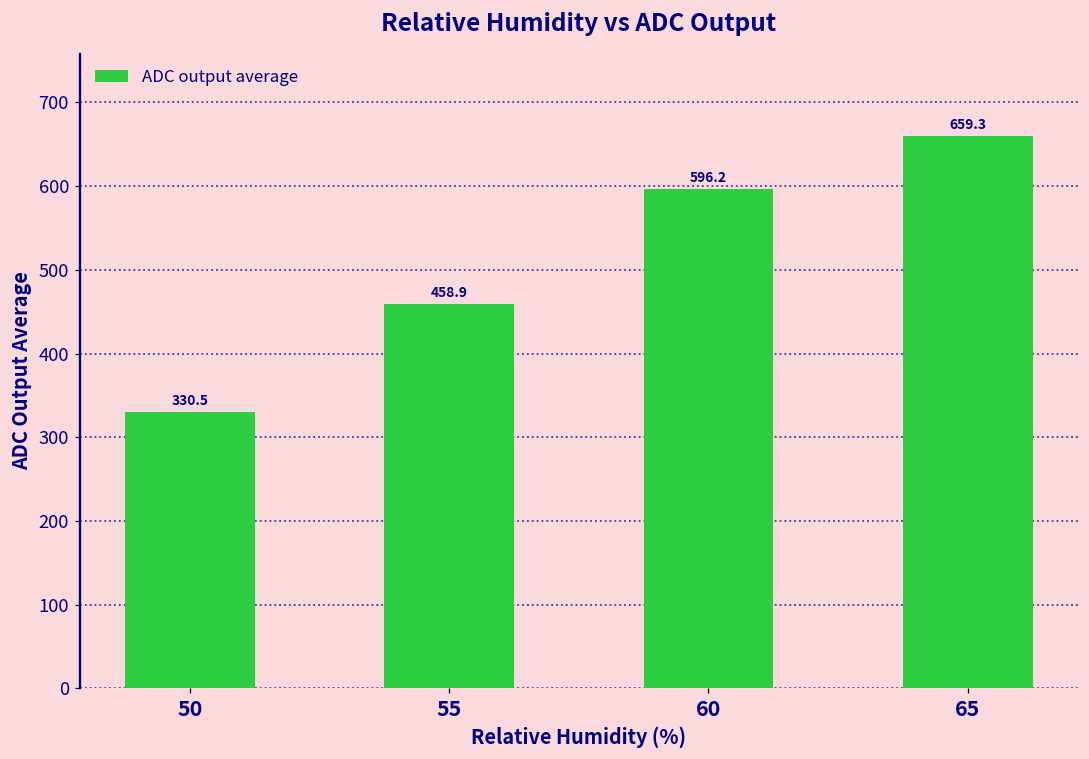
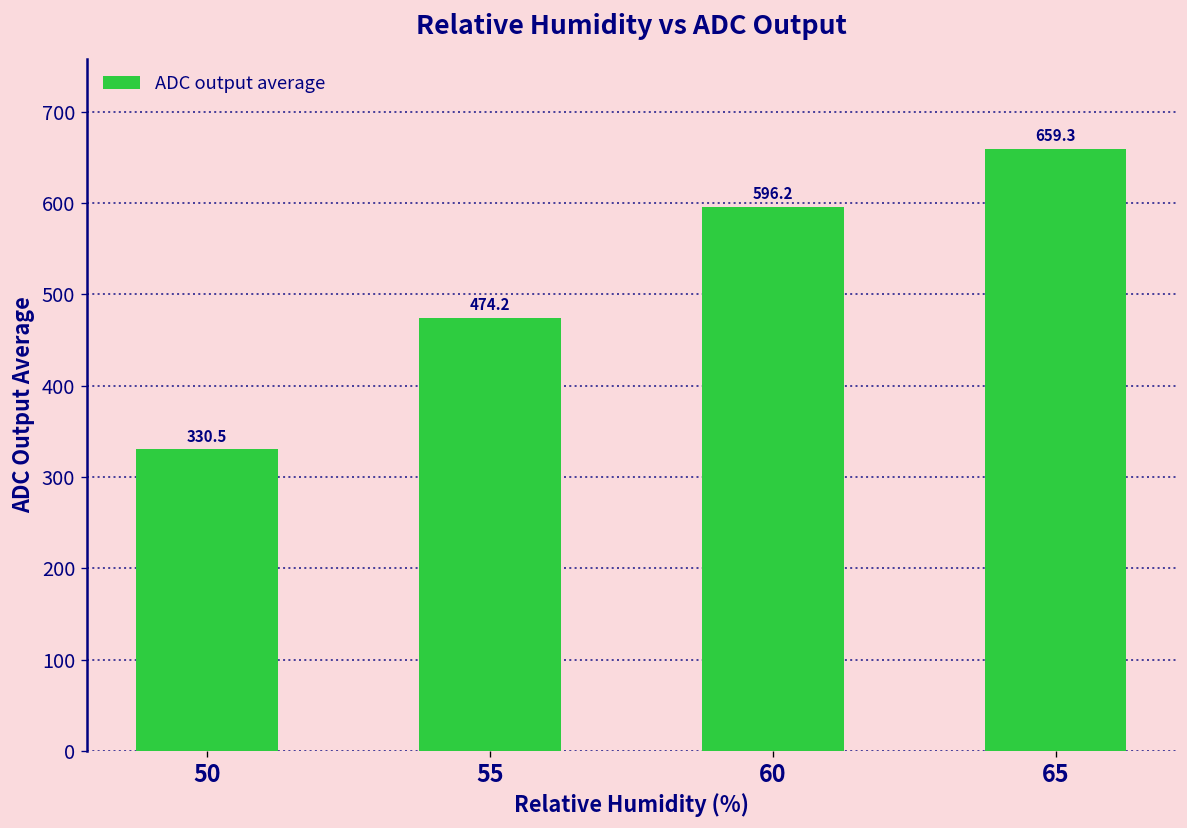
  {
    "50": 330.5,
-   "55": 458.9,
+   "55": 474.2,
    "60": 596.2,
    "65": 659.3
  }
